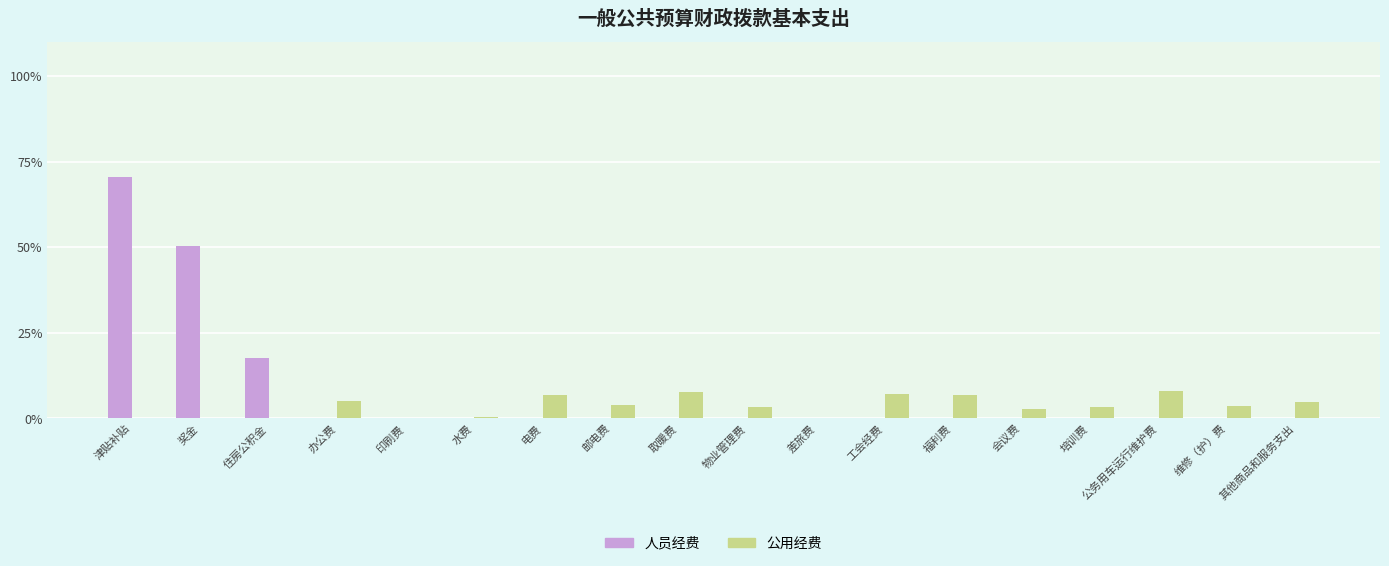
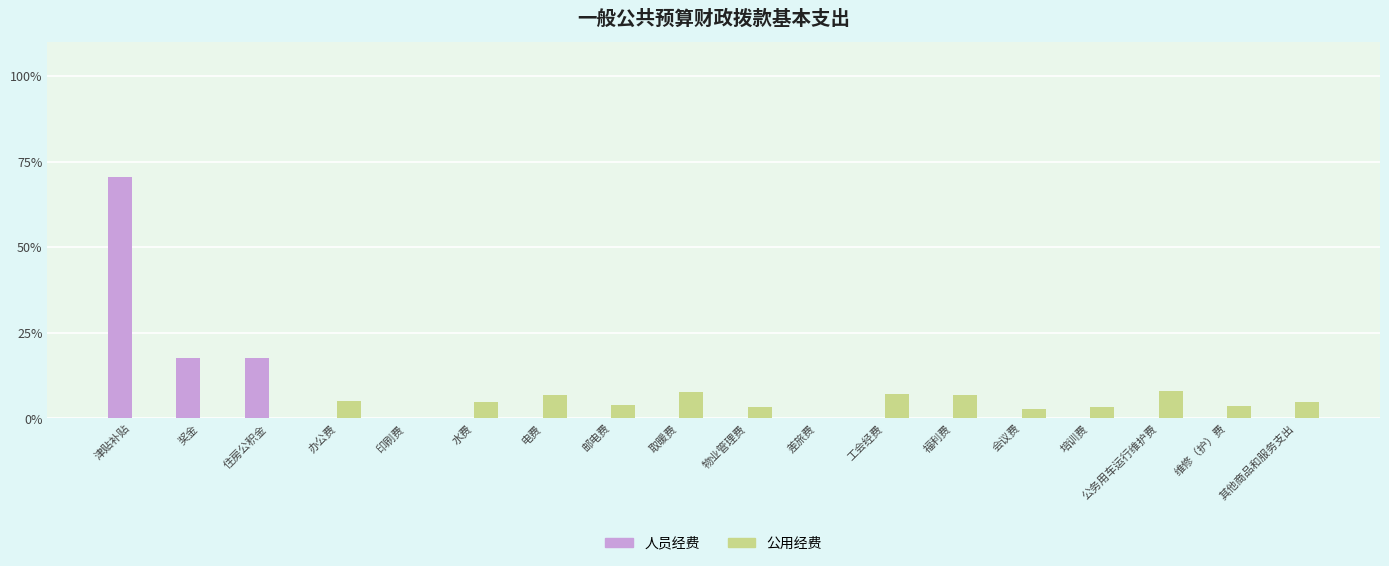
  {
    "人员经费": {
      "津贴补贴": "71%",
-     "奖金": "50%",
+     "奖金": "18%",
      "住房公积金": "18%",
      "办公费": "0%",
      "印刷费": "0%",
      "水费": "0%",
      "电费": "0%",
      "邮电费": "0%",
      "取暖费": "0%",
      "物业管理费": "0%",
      "差旅费": "0%",
      "工会经费": "0%",
      "福利费": "0%",
      "会议费": "0%",
      "培训费": "0%",
      "公务用车运行维护费": "0%",
      "维修（护）费": "0%",
      "其他商品和服务支出": "0%"
    },
    "公用经费": {
      "津贴补贴": "0%",
      "奖金": "0%",
      "住房公积金": "0%",
      "办公费": "5%",
-     "水费": "1%",
+     "水费": "5%",
      "电费": "7%",
      "邮电费": "4%",
      "取暖费": "8%",
      "物业管理费": "3%",
      "工会经费": "7%",
      "福利费": "7%",
      "会议费": "3%",
      "培训费": "3%",
      "公务用车运行维护费": "8%",
      "维修（护）费": "4%",
      "其他商品和服务支出": "5%"
    }
  }
